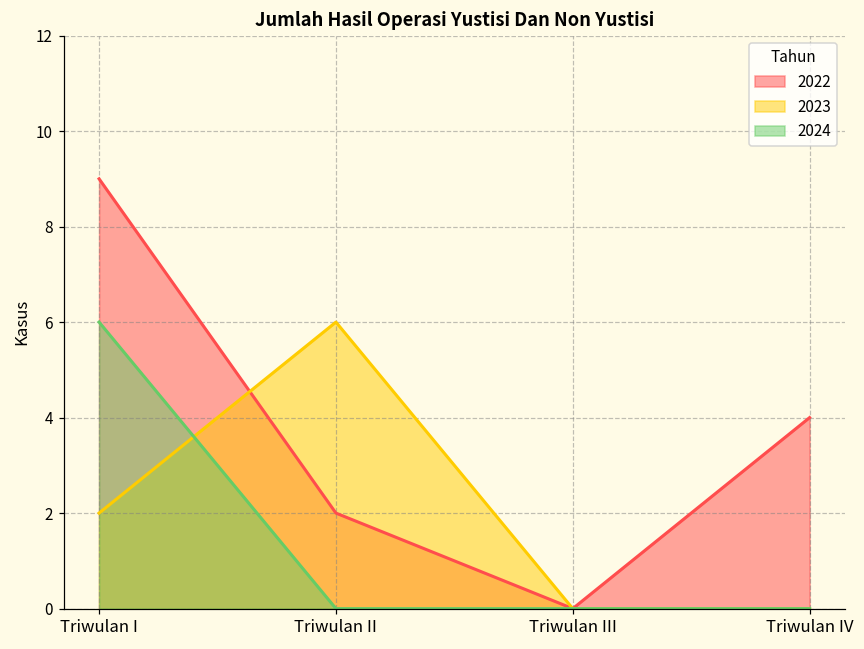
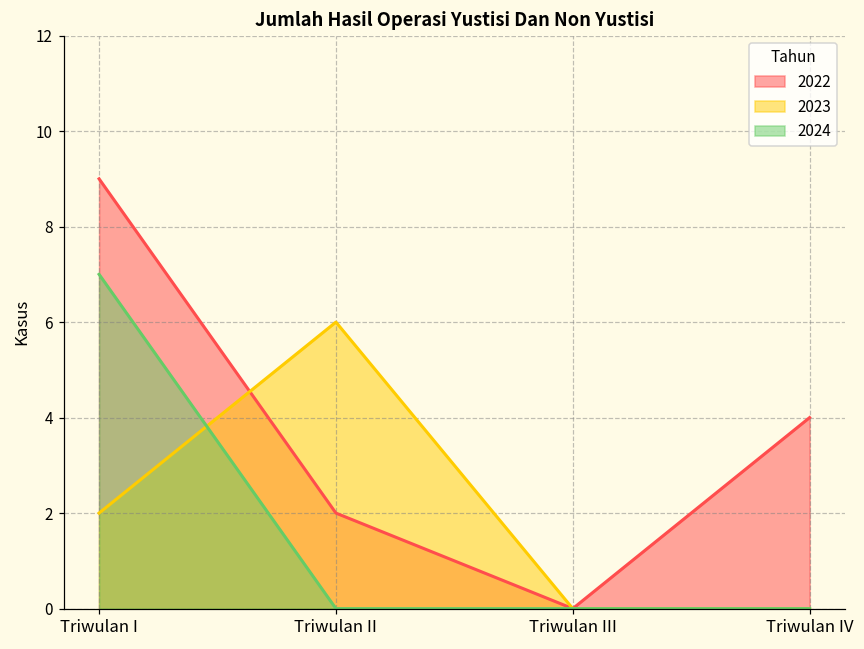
  {
    "2022": {
      "Triwulan I": 9,
      "Triwulan II": 2,
      "Triwulan IV": 4
    },
    "2023": {
      "Triwulan I": 2,
      "Triwulan II": 6
    },
    "2024": {
-     "Triwulan I": 6,
+     "Triwulan I": 7,
      "Triwulan II": 0
    }
  }
